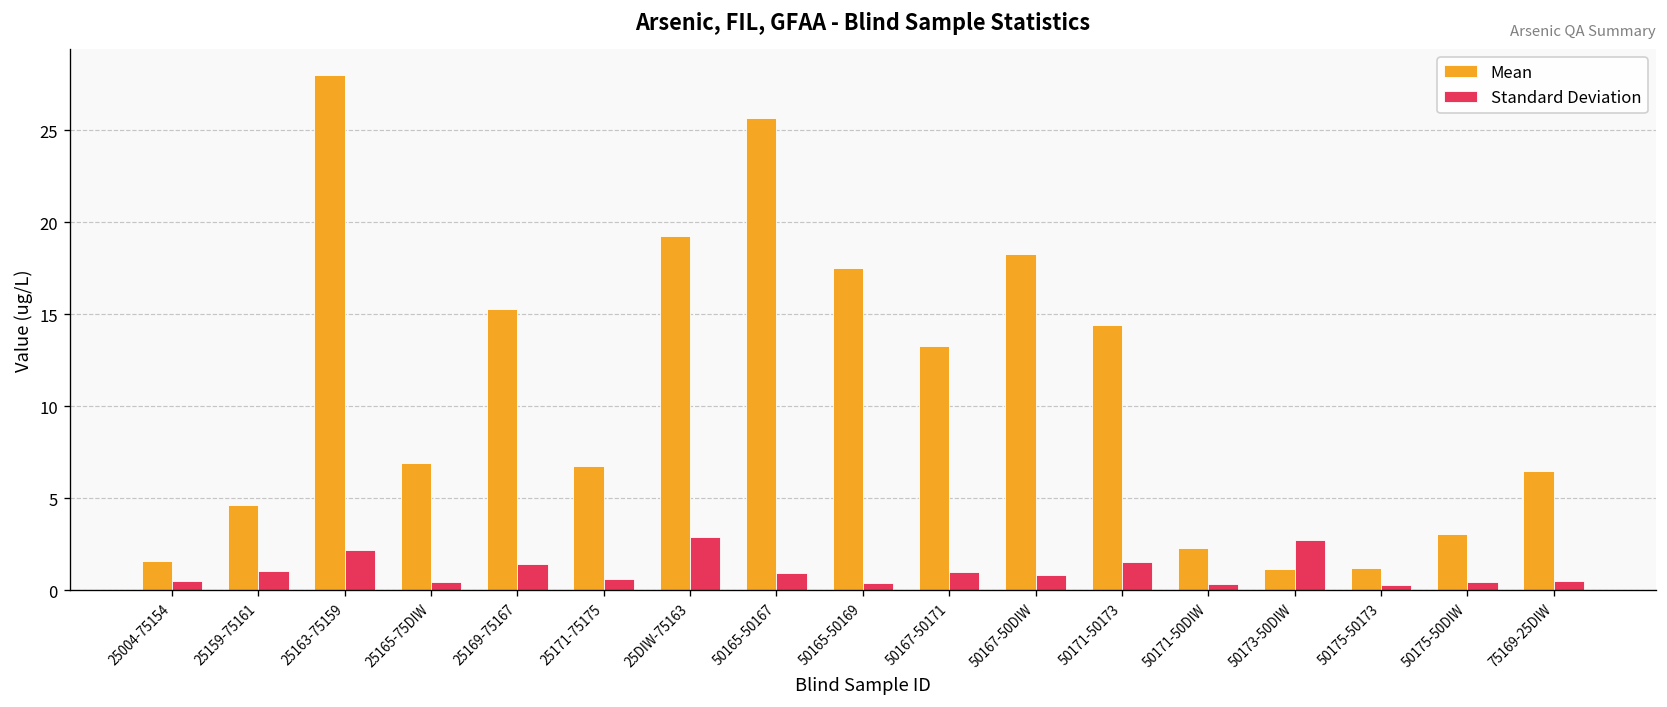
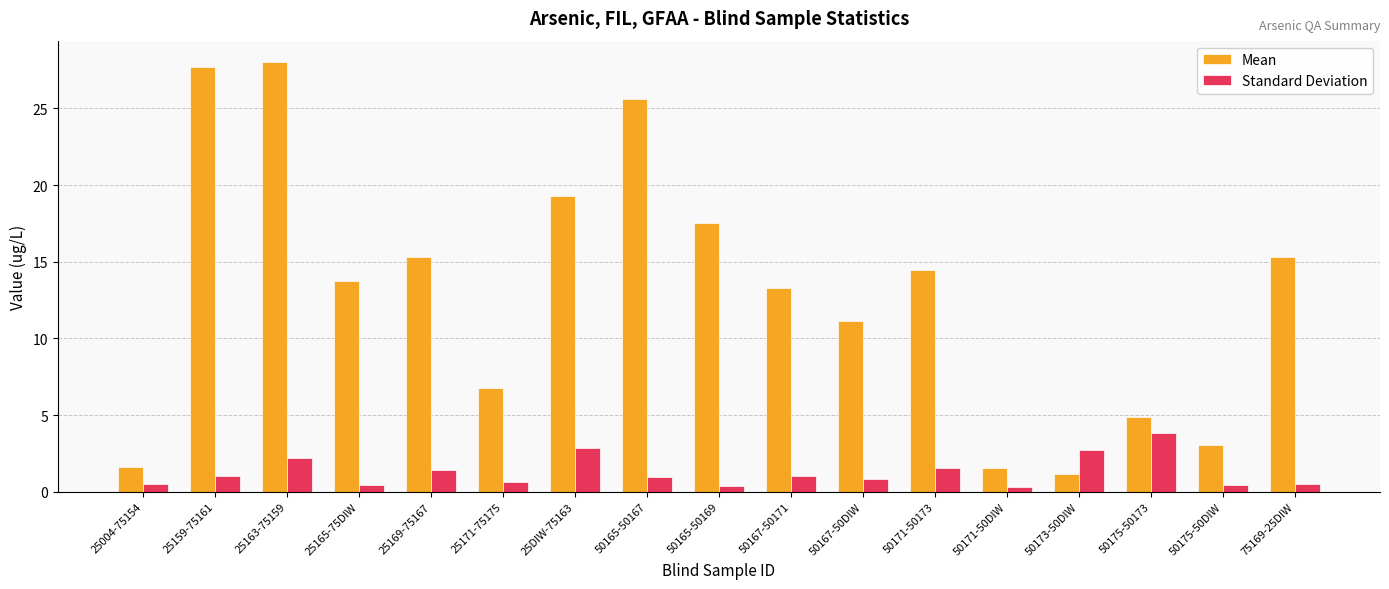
  {
    "Mean": {
      "25004-75154": 1.6,
-     "25159-75161": 4.7,
+     "25159-75161": 27.7,
      "25163-75159": 28.0,
-     "25165-75DIW": 6.9,
+     "25165-75DIW": 13.7,
      "25169-75167": 15.3,
      "25171-75175": 6.7,
      "25DIW-75163": 19.3,
      "50165-50167": 25.6,
      "50165-50169": 17.5,
      "50167-50171": 13.3,
-     "50167-50DIW": 18.3,
+     "50167-50DIW": 11.1,
      "50171-50173": 14.4,
-     "50171-50DIW": 2.3,
+     "50171-50DIW": 1.5,
      "50173-50DIW": 1.2,
-     "50175-50173": 1.2,
+     "50175-50173": 4.8,
      "50175-50DIW": 3.0,
-     "75169-25DIW": 6.5
+     "75169-25DIW": 15.3
    },
    "Standard Deviation": {
      "25004-75154": 0.5,
      "25159-75161": 1.0,
      "25163-75159": 2.2,
      "25165-75DIW": 0.5,
      "25169-75167": 1.4,
      "25171-75175": 0.6,
      "25DIW-75163": 2.9,
      "50165-50167": 0.9,
      "50165-50169": 0.4,
      "50167-50171": 1.0,
      "50167-50DIW": 0.8,
      "50171-50173": 1.6,
      "50171-50DIW": 0.3,
      "50173-50DIW": 2.7,
-     "50175-50173": 0.3,
+     "50175-50173": 3.8,
      "50175-50DIW": 0.5,
      "75169-25DIW": 0.5
    }
  }
